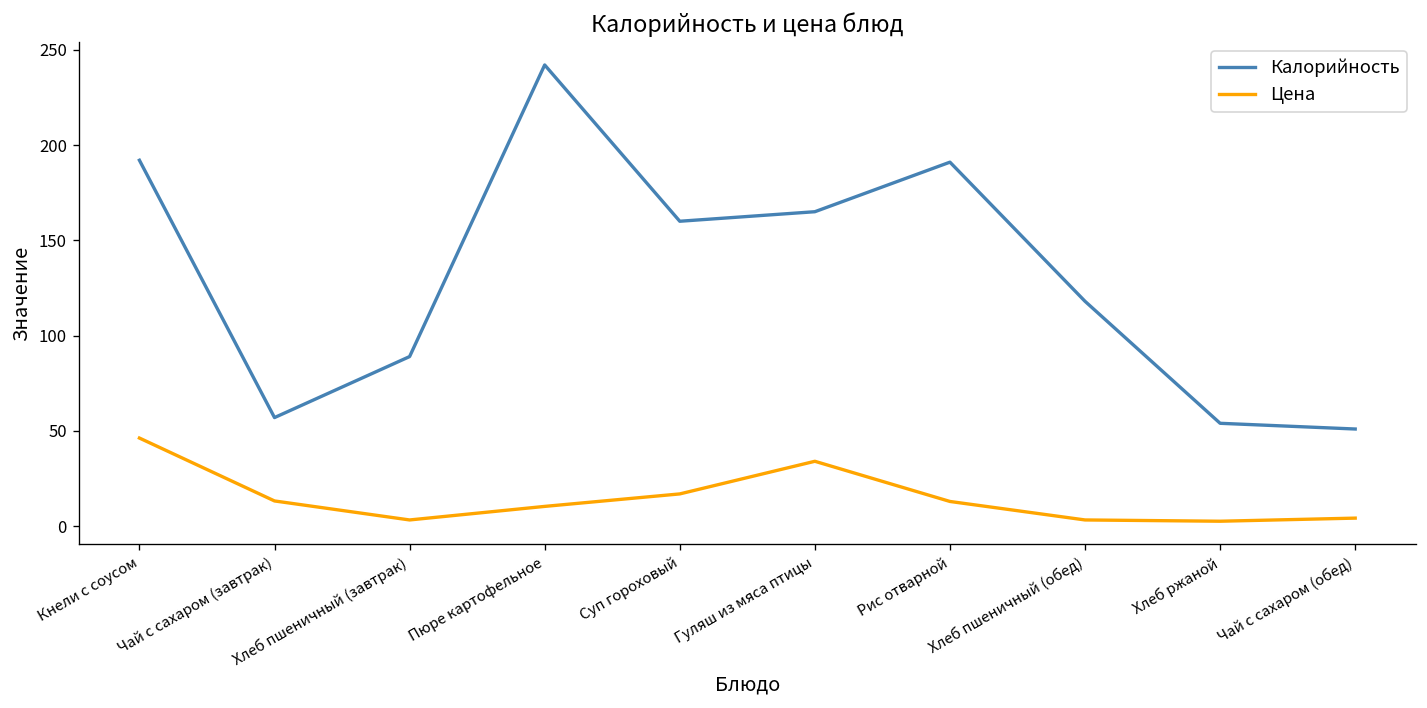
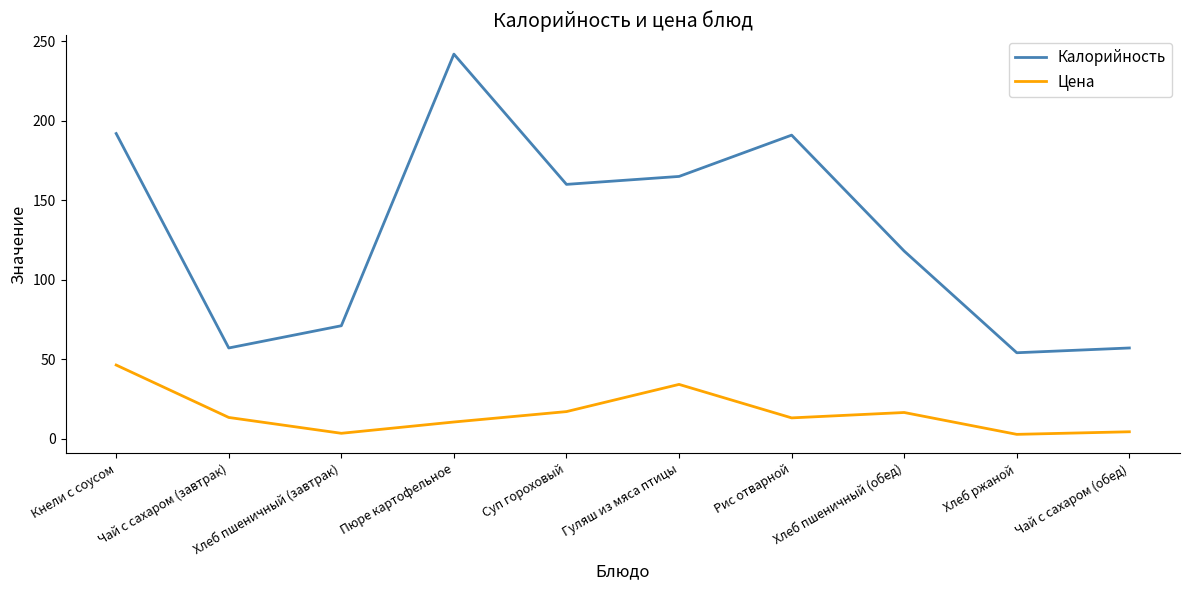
  {
    "Калорийность": {
      "Кнели с соусом": 192,
      "Чай с сахаром (завтрак)": 57,
-     "Хлеб пшеничный (завтрак)": 89,
+     "Хлеб пшеничный (завтрак)": 71,
      "Пюре картофельное": 242,
      "Суп гороховый": 160,
      "Гуляш из мяса птицы": 165,
      "Рис отварной": 191,
      "Хлеб пшеничный (обед)": 118,
      "Хлеб ржаной": 54,
-     "Чай с сахаром (обед)": 51
+     "Чай с сахаром (обед)": 57
    },
    "Цена": {
      "Кнели с соусом": 46,
      "Чай с сахаром (завтрак)": 13,
      "Хлеб пшеничный (завтрак)": 3,
      "Пюре картофельное": 10,
      "Суп гороховый": 17,
      "Гуляш из мяса птицы": 34,
      "Рис отварной": 13,
-     "Хлеб пшеничный (обед)": 3,
+     "Хлеб пшеничный (обед)": 16,
      "Хлеб ржаной": 3,
      "Чай с сахаром (обед)": 4
    }
  }
